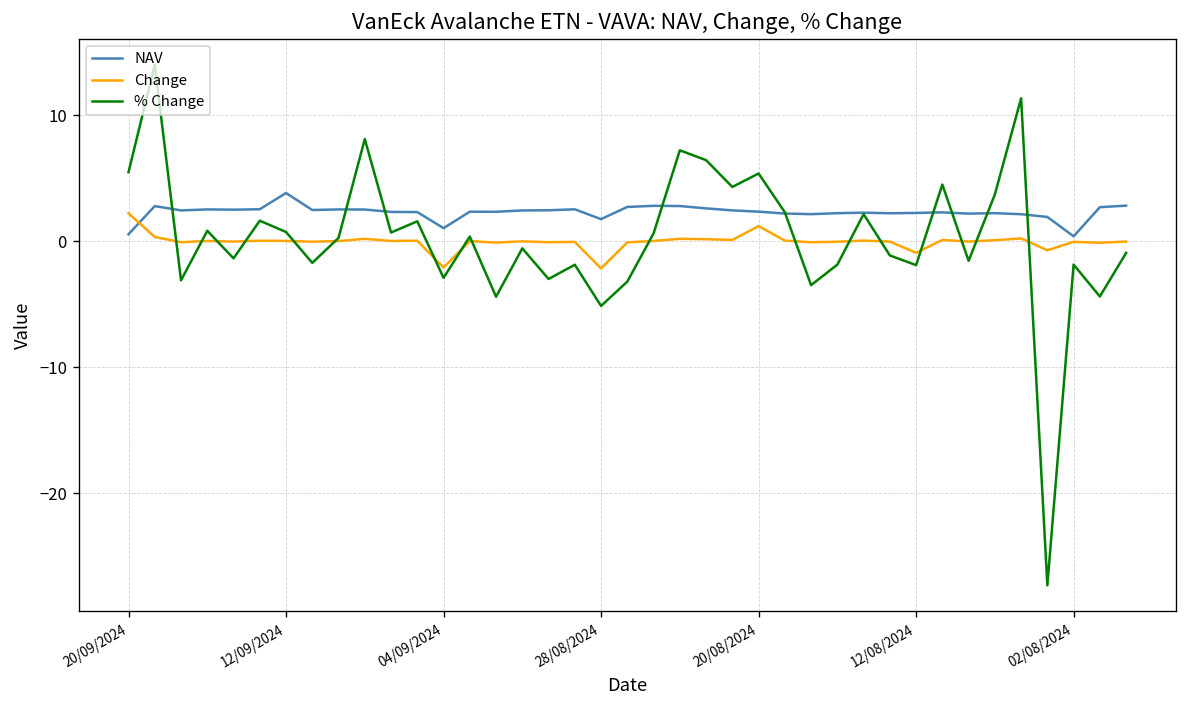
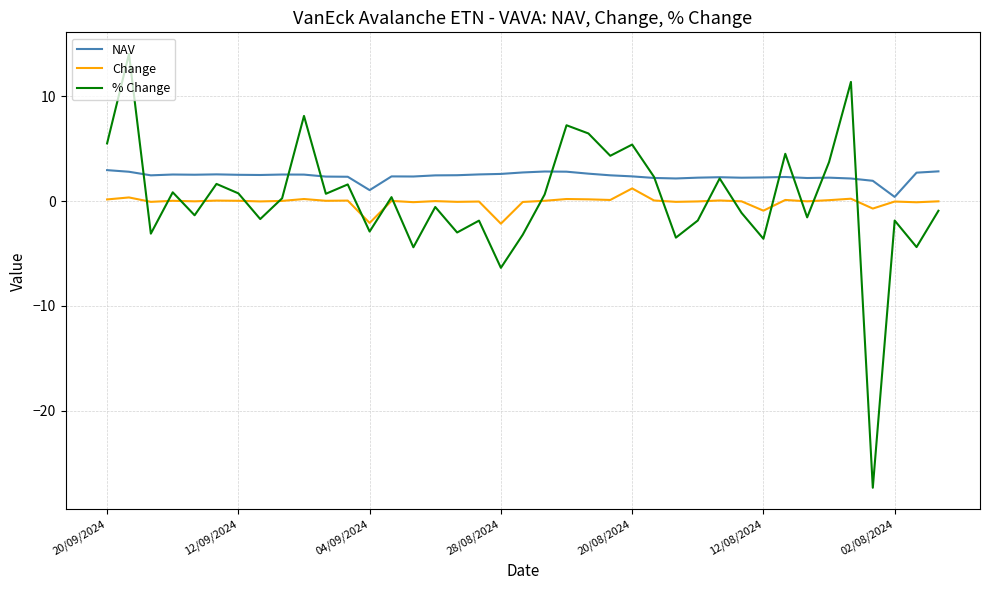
  {
    "NAV": {
-     "20/09/2024": 0.6,
-     "12/09/2024": 3.8,
+     "20/09/2024": 2.9,
+     "12/09/2024": 2.5,
      "04/09/2024": 1.0,
-     "28/08/2024": 1.8,
+     "28/08/2024": 2.6,
      "20/08/2024": 2.3,
      "12/08/2024": 2.2,
      "02/08/2024": 0.4
    },
    "Change": {
-     "20/09/2024": 2.2,
+     "20/09/2024": 0.2,
      "12/09/2024": 0.0,
      "04/09/2024": -2.1,
      "28/08/2024": -2.2,
      "20/08/2024": 1.2,
      "12/08/2024": -0.9,
      "02/08/2024": -0.1
    },
    "% Change": {
      "20/09/2024": 5.5,
      "12/09/2024": 0.7,
      "04/09/2024": -2.9,
-     "28/08/2024": -5.1,
+     "28/08/2024": -6.4,
      "20/08/2024": 5.4,
-     "12/08/2024": -1.9,
+     "12/08/2024": -3.6,
      "02/08/2024": -1.9
    }
  }
